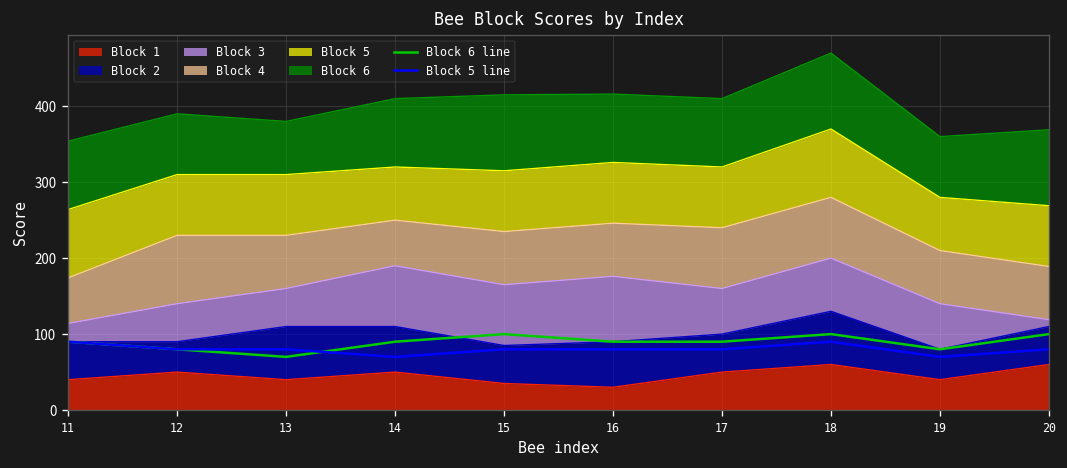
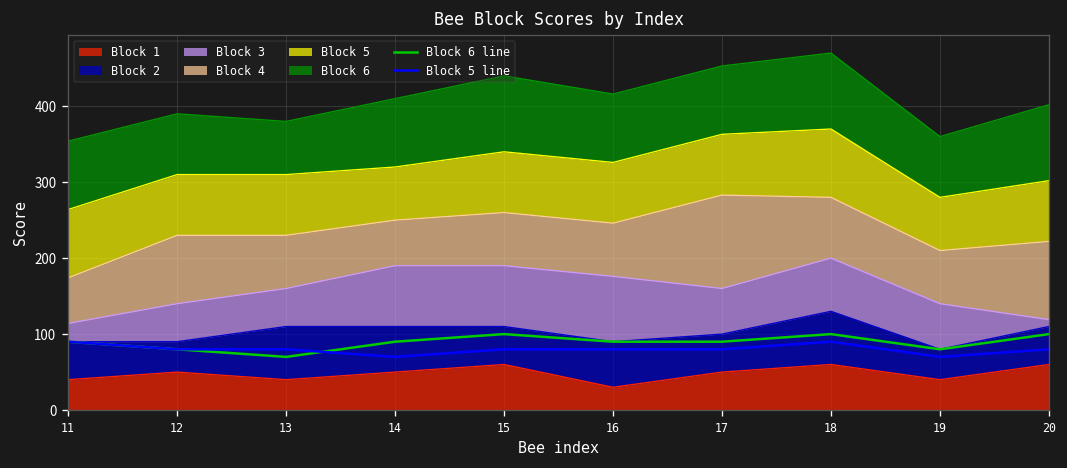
  {
    "Block 1": {
      "11": 40,
      "12": 50,
      "13": 40,
      "14": 50,
-     "15": 40,
+     "15": 60,
      "16": 30,
      "17": 50,
      "18": 60,
      "19": 40,
      "20": 60
    },
    "Block 3": {
      "11": 20,
      "12": 50,
      "13": 50,
      "14": 80,
      "15": 80,
      "16": 90,
      "17": 60,
      "18": 70,
      "19": 60,
      "20": 10
    },
    "Block 4": {
      "11": 60,
      "12": 90,
      "13": 70,
      "14": 60,
      "15": 70,
      "16": 70,
-     "17": 80,
+     "17": 120,
      "18": 80,
      "19": 70,
-     "20": 70
+     "20": 100
    },
    "Block 5": {
      "11": 90,
      "12": 80,
      "13": 80,
      "14": 70,
      "15": 80,
      "16": 80,
      "17": 80,
      "18": 90,
      "19": 70,
      "20": 80
    }
  }
